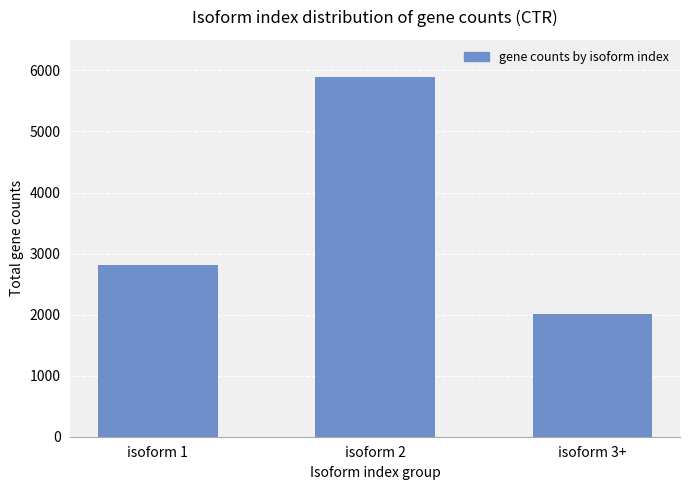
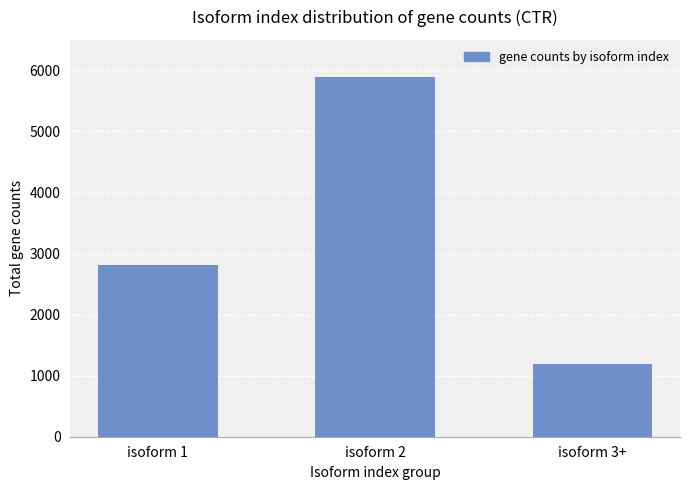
  {
    "isoform 1": 2800,
    "isoform 2": 5900,
-   "isoform 3+": 2000
+   "isoform 3+": 1200
  }
